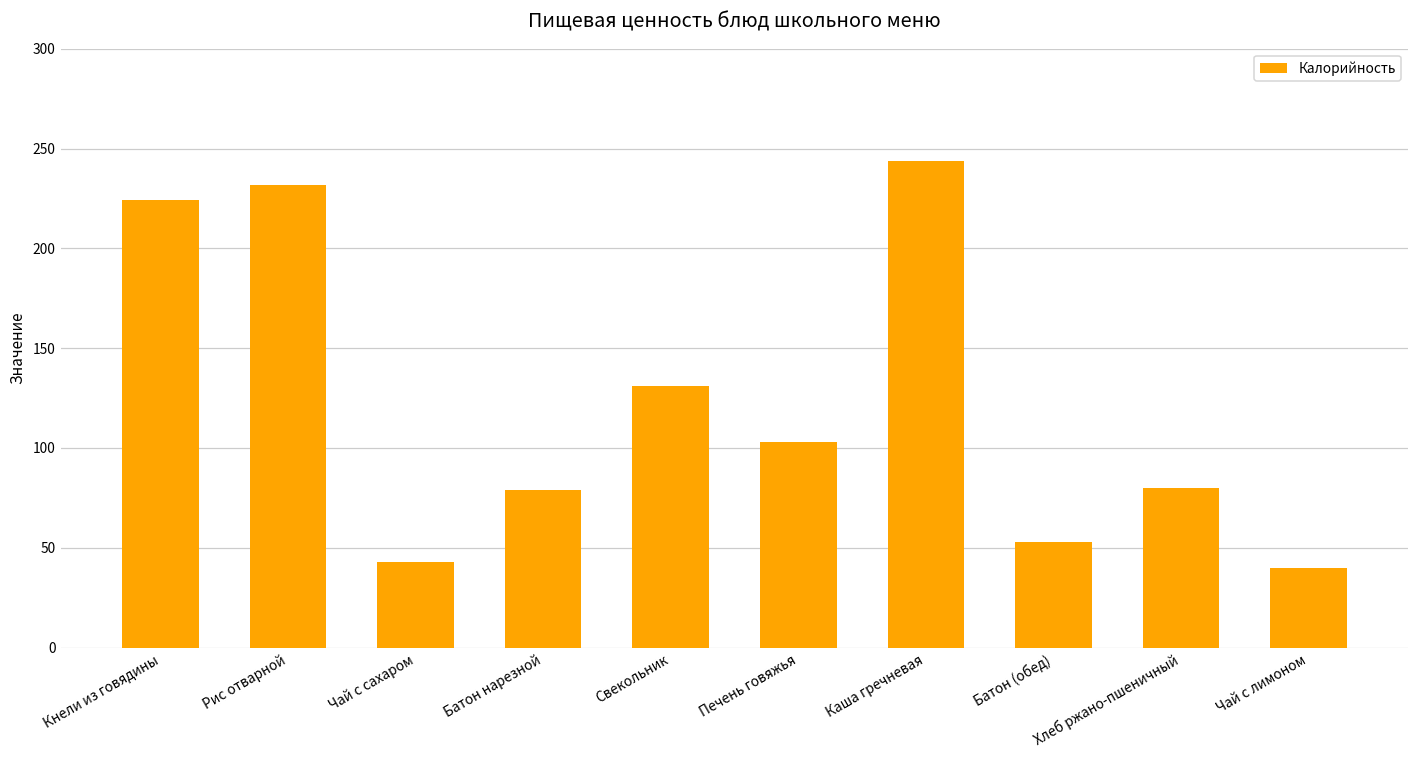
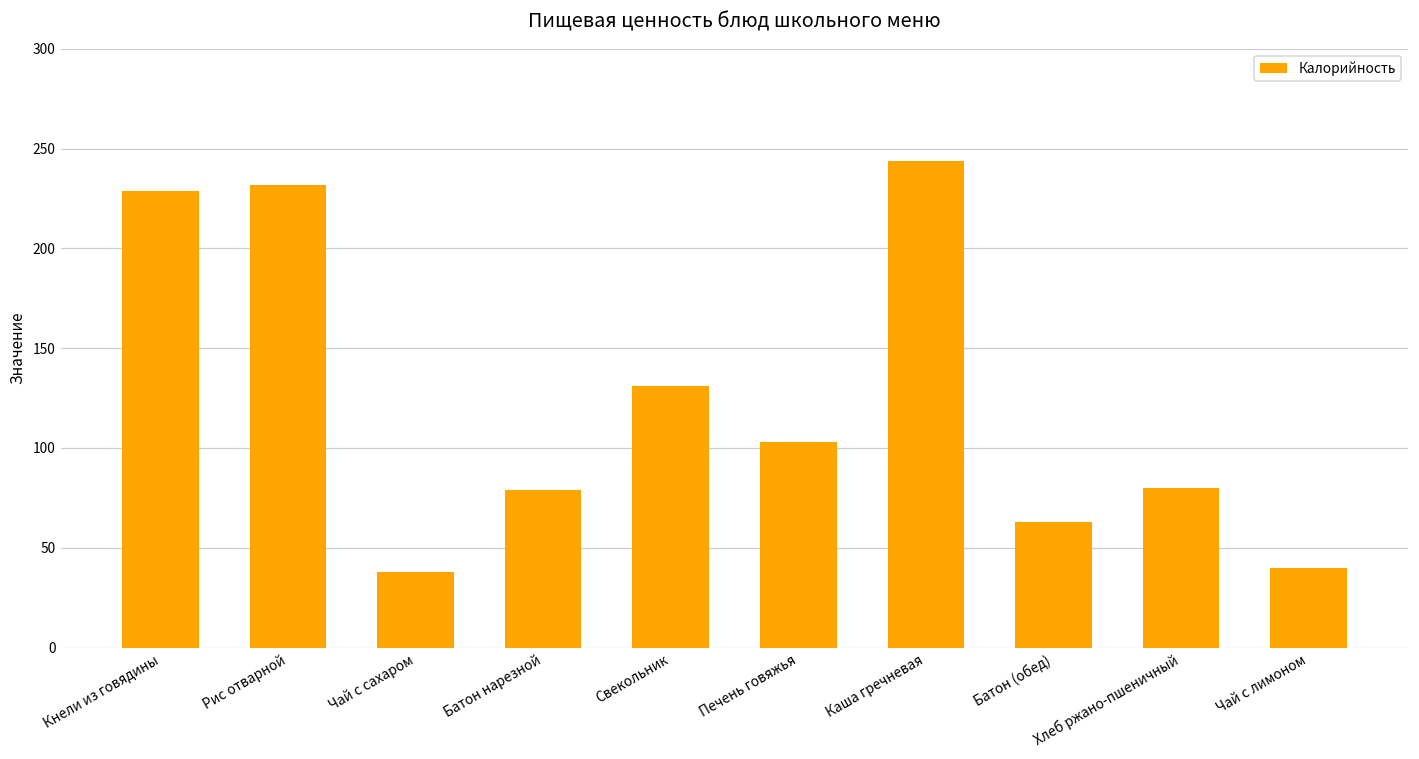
  {
-   "Кнели из говядины": 224,
+   "Кнели из говядины": 229,
    "Рис отварной": 232,
-   "Чай с сахаром": 43,
+   "Чай с сахаром": 38,
    "Батон нарезной": 79,
    "Свекольник": 131,
    "Печень говяжья": 103,
    "Каша гречневая": 244,
-   "Батон (обед)": 53,
+   "Батон (обед)": 63,
    "Хлеб ржано-пшеничный": 80,
    "Чай с лимоном": 40
  }
